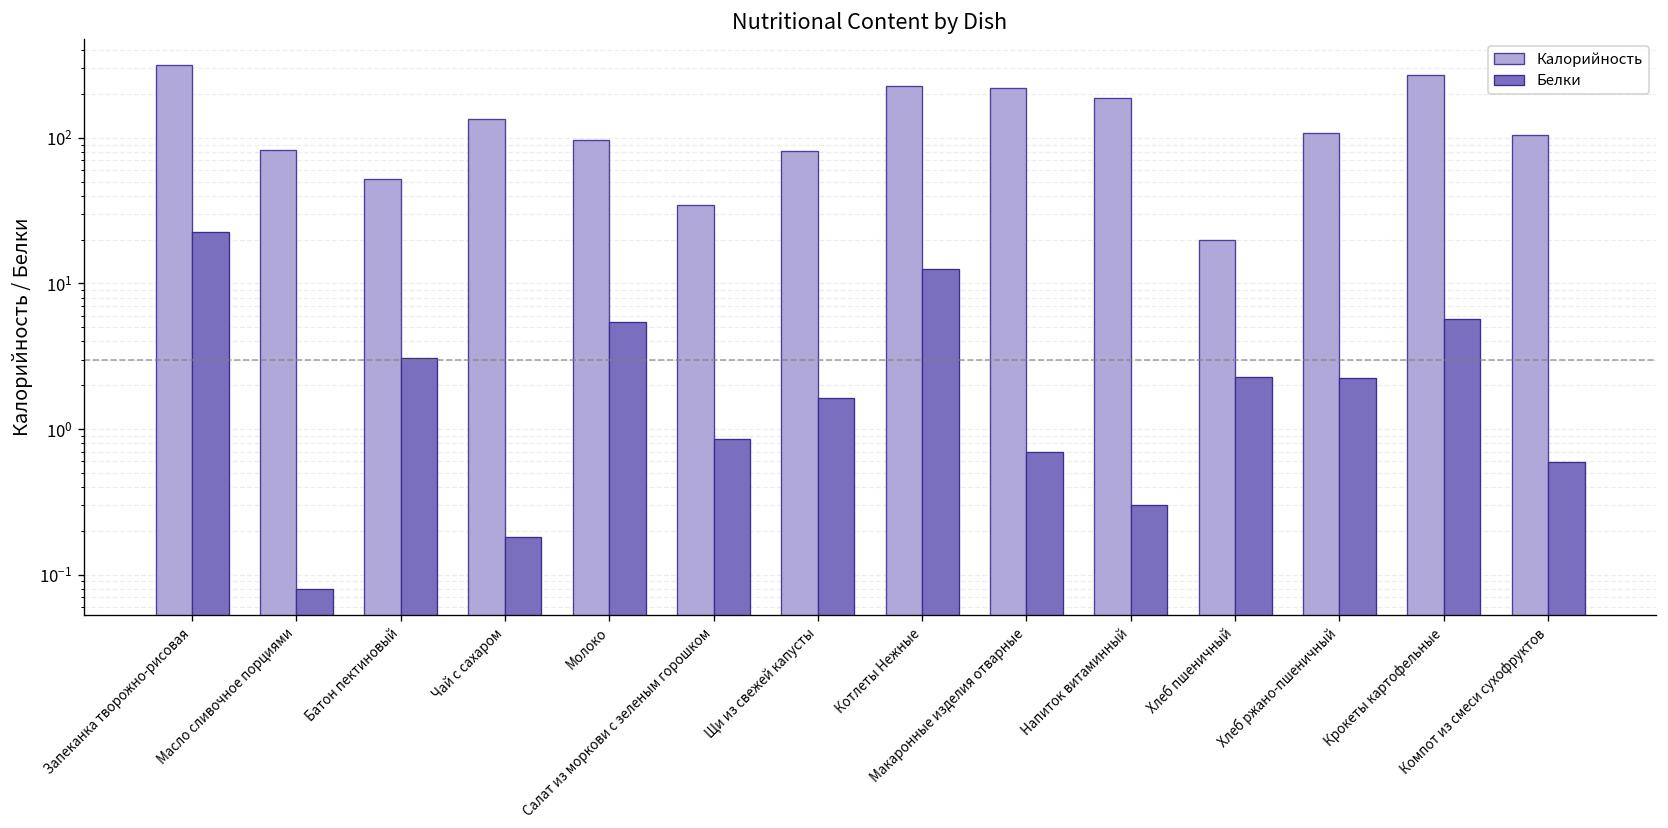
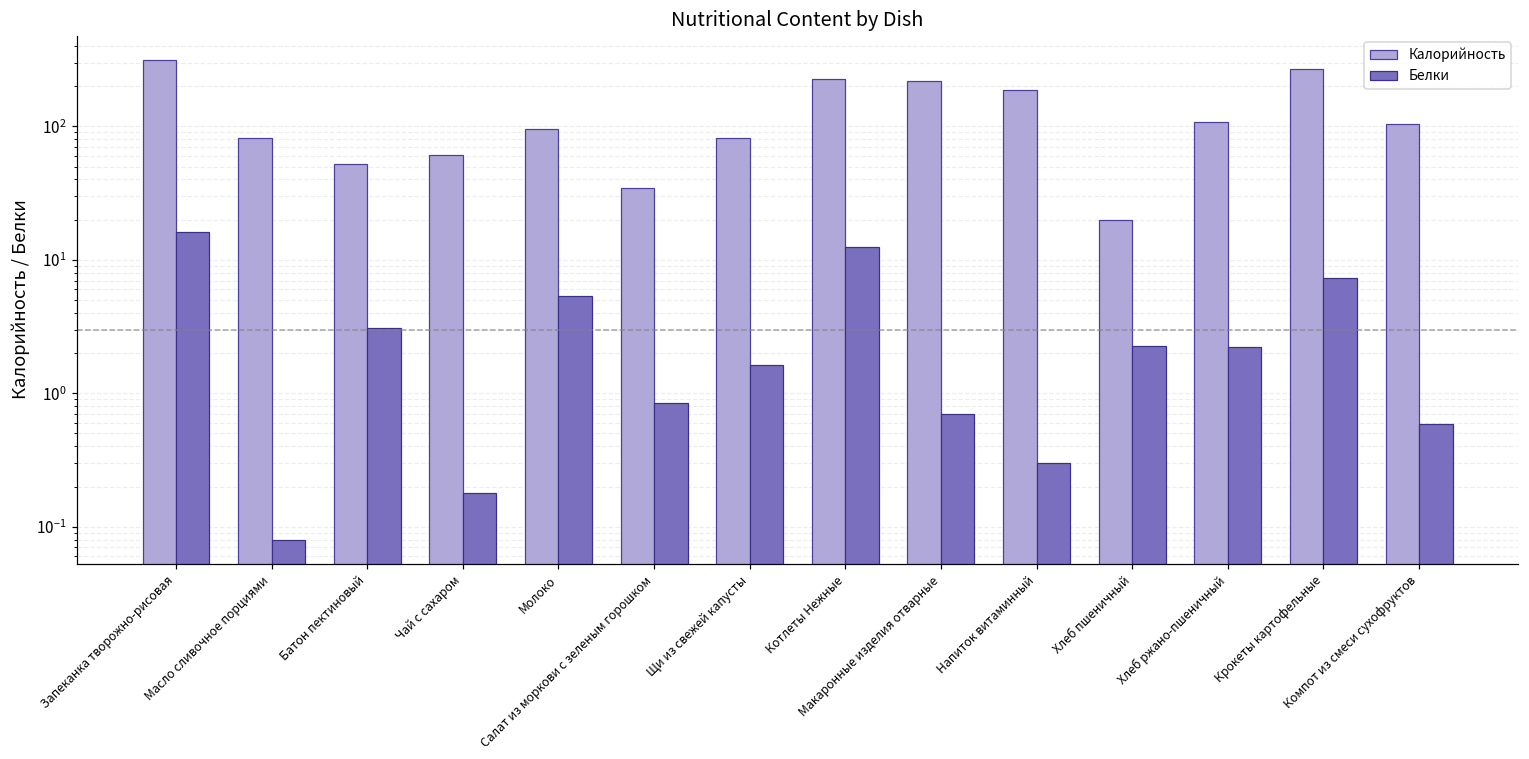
  {
    "Калорийность": {
      "Запеканка творожно-рисовая": 320,
      "Масло сливочное порциями": 80,
      "Батон пектиновый": 52,
-     "Чай с сахаром": 130,
+     "Чай с сахаром": 60,
      "Молоко": 100,
      "Салат из моркови с зеленым горошком": 34,
      "Щи из свежей капусты": 80,
      "Котлеты Нежные": 230,
      "Макаронные изделия отварные": 220,
      "Напиток витаминный": 190,
      "Хлеб пшеничный": 20,
      "Хлеб ржано-пшеничный": 110,
      "Крокеты картофельные": 270,
      "Компот из смеси сухофруктов": 100
    },
    "Белки": {
-     "Запеканка творожно-рисовая": 23,
+     "Запеканка творожно-рисовая": 16,
      "Масло сливочное порциями": 0.08,
      "Батон пектиновый": 3,
      "Чай с сахаром": 0.18,
      "Молоко": 5,
      "Салат из моркови с зеленым горошком": 0.9,
      "Щи из свежей капусты": 1.6,
      "Котлеты Нежные": 12,
      "Макаронные изделия отварные": 0.7,
      "Напиток витаминный": 0.30,
      "Хлеб пшеничный": 2.3,
      "Хлеб ржано-пшеничный": 2.2,
-     "Крокеты картофельные": 6,
+     "Крокеты картофельные": 7,
      "Компот из смеси сухофруктов": 0.6
    }
  }
